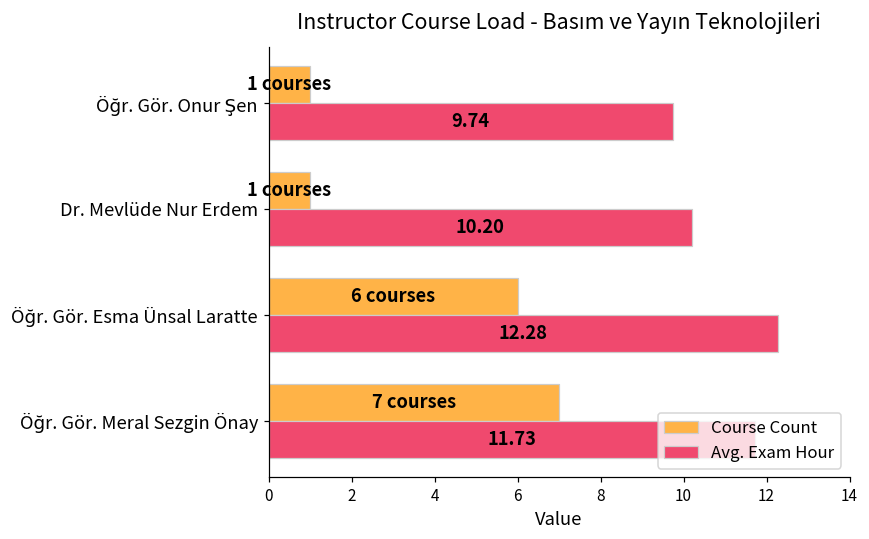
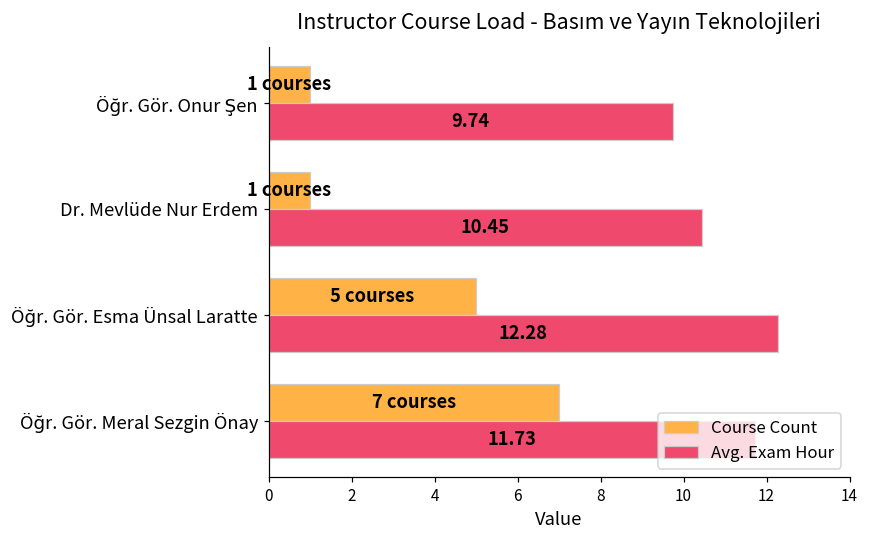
  {
    "Course Count": {
      "Öğr. Gör. Onur Şen": 1,
      "Dr. Mevlüde Nur Erdem": 1,
-     "Öğr. Gör. Esma Ünsal Laratte": 6,
+     "Öğr. Gör. Esma Ünsal Laratte": 5,
      "Öğr. Gör. Meral Sezgin Önay": 7
    },
    "Avg. Exam Hour": {
      "Öğr. Gör. Onur Şen": 9.74,
-     "Dr. Mevlüde Nur Erdem": 10.20,
+     "Dr. Mevlüde Nur Erdem": 10.45,
      "Öğr. Gör. Esma Ünsal Laratte": 12.28
    }
  }
